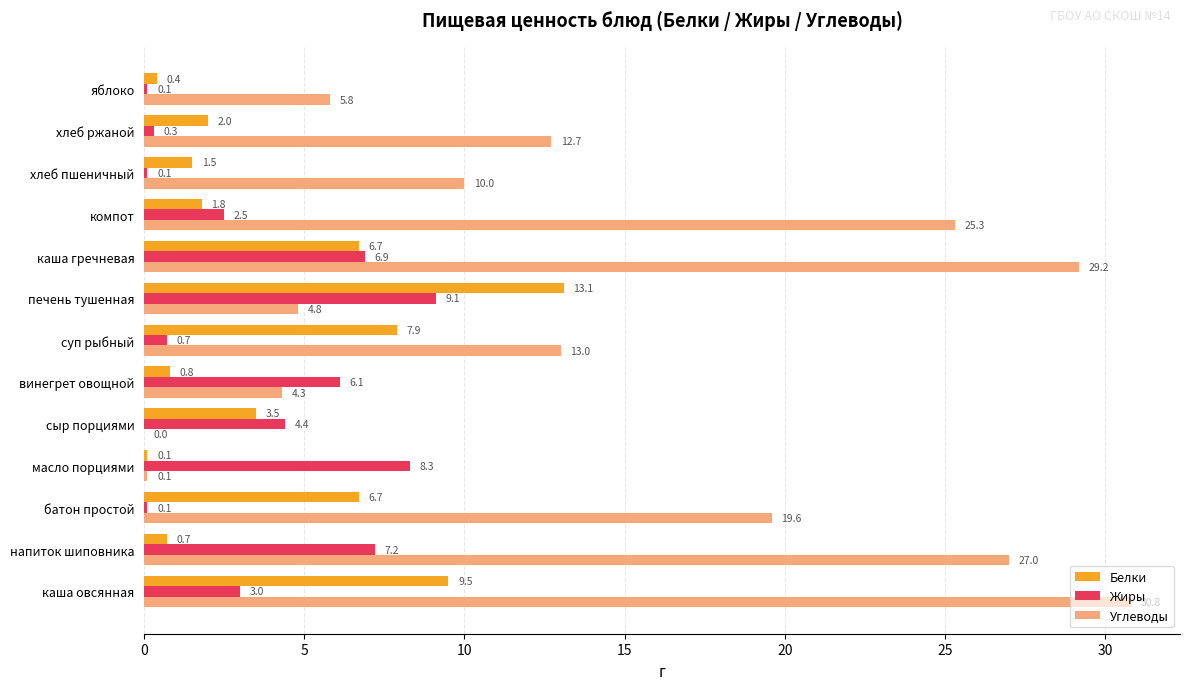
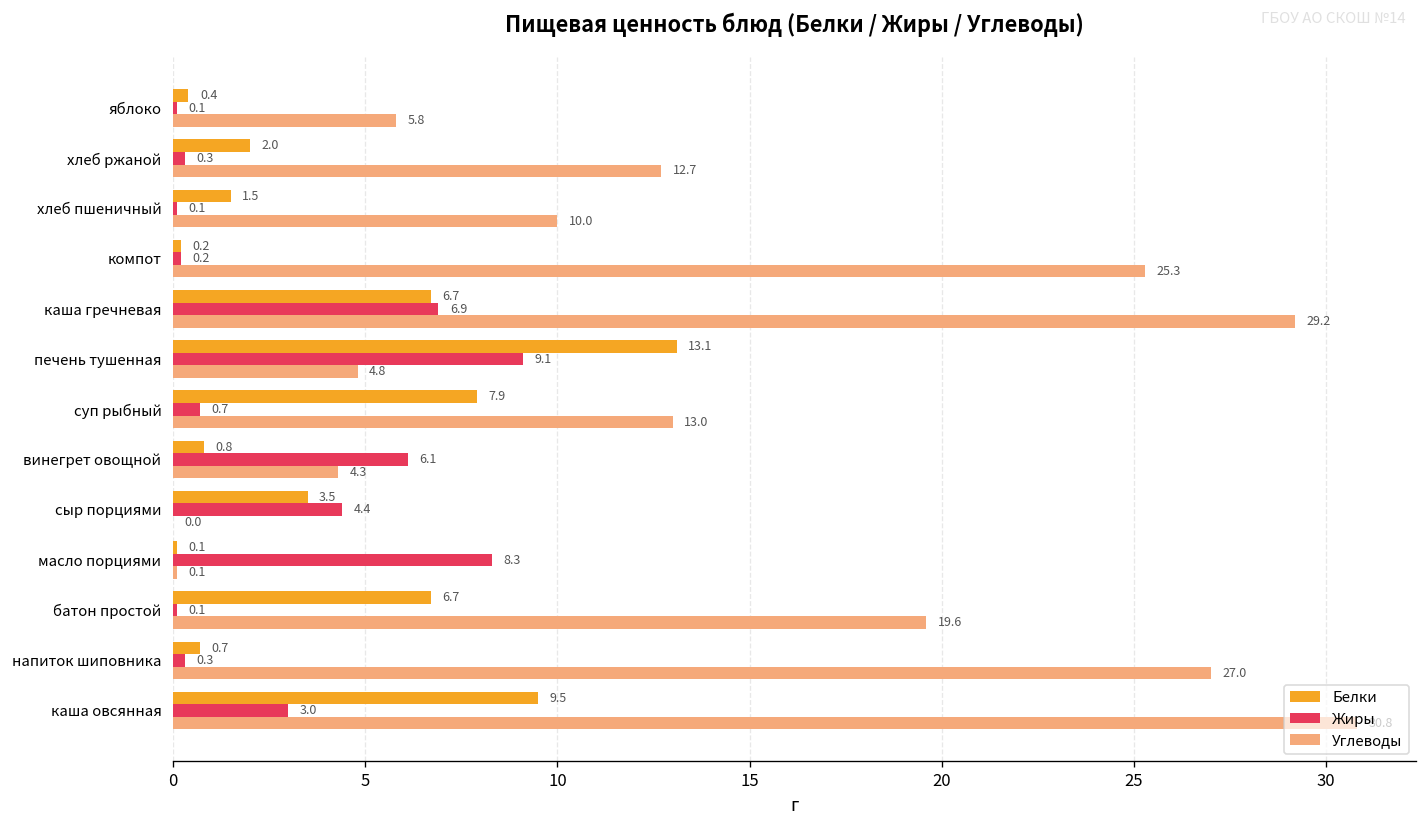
  {
    "Белки": {
      "яблоко": 0.4,
      "хлеб ржаной": 2.0,
      "хлеб пшеничный": 1.5,
-     "компот": 1.8,
+     "компот": 0.2,
      "каша гречневая": 6.7,
      "печень тушенная": 13.1,
      "суп рыбный": 7.9,
      "винегрет овощной": 0.8,
      "сыр порциями": 3.5,
      "масло порциями": 0.1,
      "батон простой": 6.7,
      "напиток шиповника": 0.7,
      "каша овсянная": 9.5
    },
    "Жиры": {
      "яблоко": 0.1,
      "хлеб ржаной": 0.3,
      "хлеб пшеничный": 0.1,
-     "компот": 2.5,
+     "компот": 0.2,
      "каша гречневая": 6.9,
      "печень тушенная": 9.1,
      "суп рыбный": 0.7,
      "винегрет овощной": 6.1,
      "сыр порциями": 4.4,
      "масло порциями": 8.3,
      "батон простой": 0.1,
-     "напиток шиповника": 7.2,
+     "напиток шиповника": 0.3,
      "каша овсянная": 3.0
    },
    "Углеводы": {
      "яблоко": 5.8,
      "хлеб ржаной": 12.7,
      "хлеб пшеничный": 10.0,
      "компот": 25.3,
      "каша гречневая": 29.2,
      "печень тушенная": 4.8,
      "суп рыбный": 13.0,
      "винегрет овощной": 4.3,
      "сыр порциями": 0.0,
      "масло порциями": 0.1,
      "батон простой": 19.6,
      "напиток шиповника": 27.0
    }
  }
